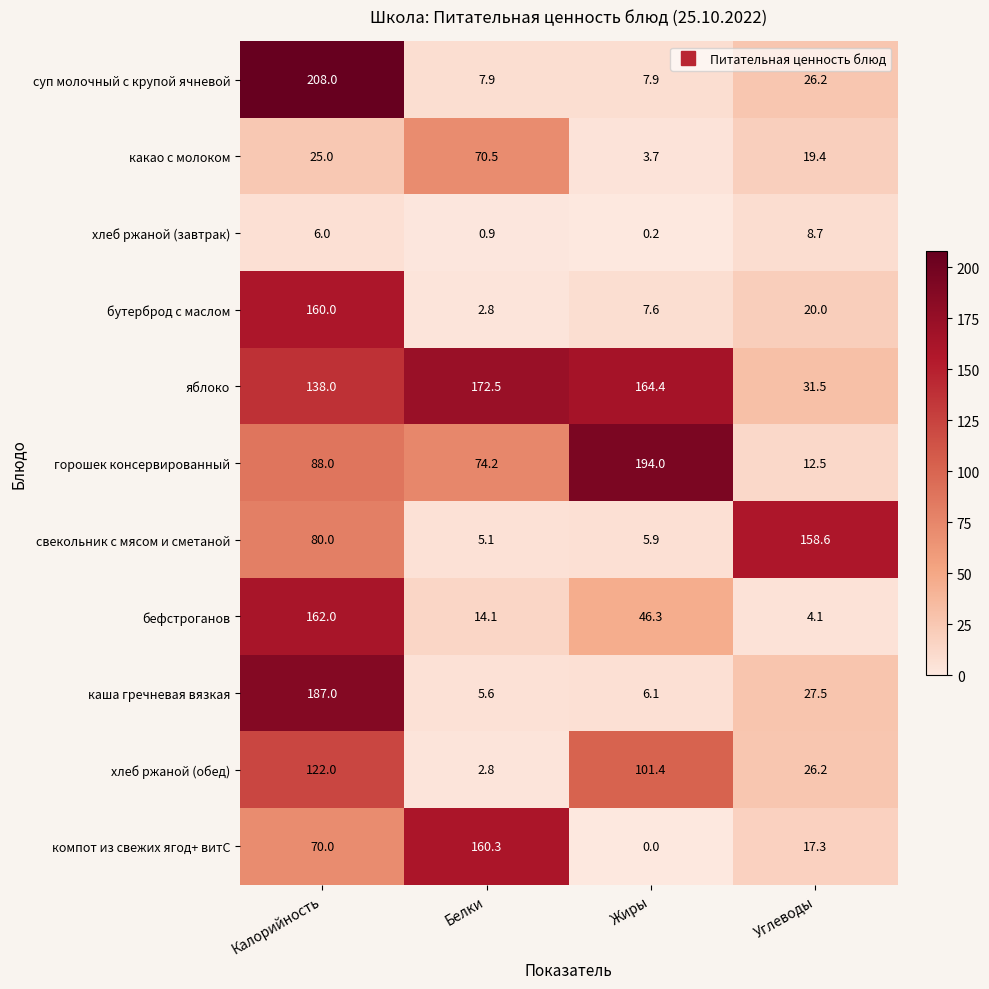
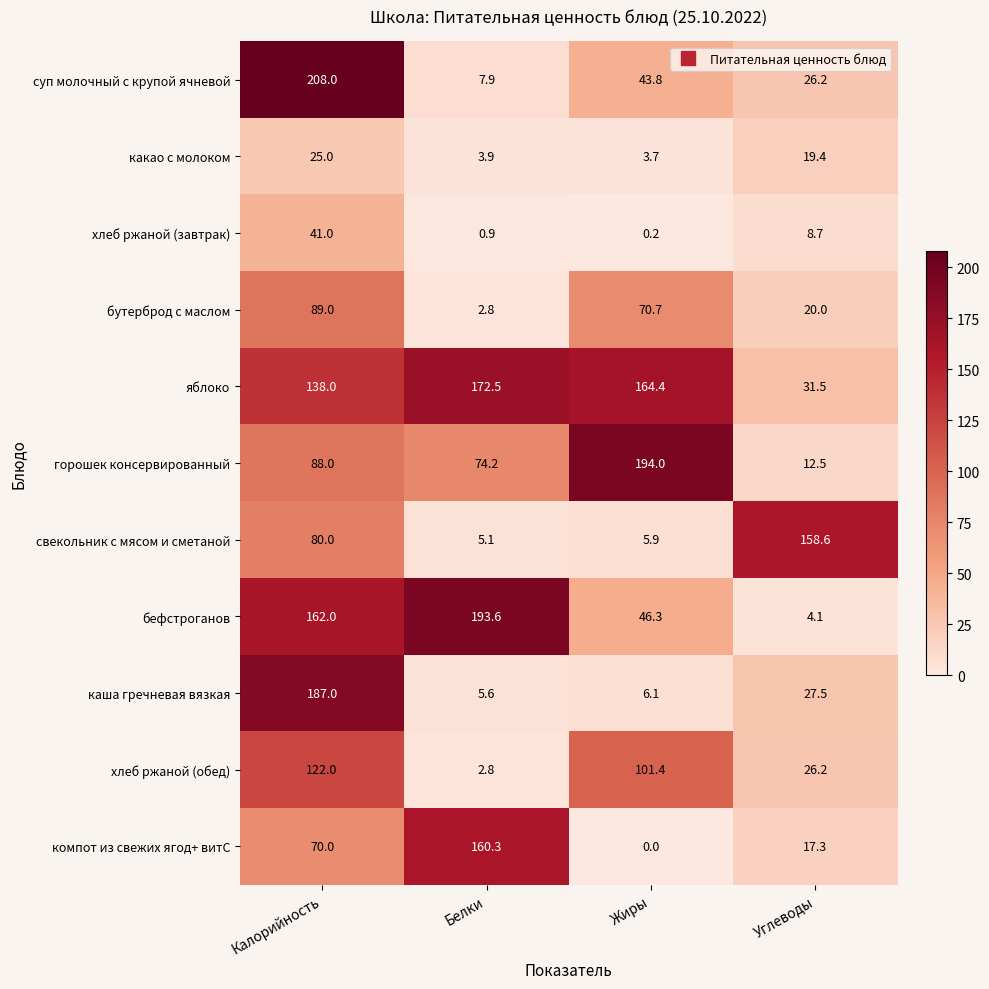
  {
    "суп молочный с крупой ячневой": {
      "Калорийность": 208.0,
      "Белки": 7.9,
-     "Жиры": 7.9,
+     "Жиры": 43.8,
      "Углеводы": 26.2
    },
    "какао с молоком": {
      "Калорийность": 25.0,
-     "Белки": 70.5,
+     "Белки": 3.9,
      "Жиры": 3.7,
      "Углеводы": 19.4
    },
    "хлеб ржаной (завтрак)": {
-     "Калорийность": 6.0,
+     "Калорийность": 41.0,
      "Белки": 0.9,
      "Жиры": 0.2,
      "Углеводы": 8.7
    },
    "бутерброд с маслом": {
-     "Калорийность": 160.0,
+     "Калорийность": 89.0,
      "Белки": 2.8,
-     "Жиры": 7.6,
+     "Жиры": 70.7,
      "Углеводы": 20.0
    },
    "яблоко": {
      "Калорийность": 138.0,
      "Белки": 172.5,
      "Жиры": 164.4,
      "Углеводы": 31.5
    },
    "горошек консервированный": {
      "Калорийность": 88.0,
      "Белки": 74.2,
      "Жиры": 194.0,
      "Углеводы": 12.5
    },
    "свекольник с мясом и сметаной": {
      "Калорийность": 80.0,
      "Белки": 5.1,
      "Жиры": 5.9,
      "Углеводы": 158.6
    },
    "бефстроганов": {
      "Калорийность": 162.0,
-     "Белки": 14.1,
+     "Белки": 193.6,
      "Жиры": 46.3,
      "Углеводы": 4.1
    },
    "каша гречневая вязкая": {
      "Калорийность": 187.0,
      "Белки": 5.6,
      "Жиры": 6.1,
      "Углеводы": 27.5
    },
    "хлеб ржаной (обед)": {
      "Калорийность": 122.0,
      "Белки": 2.8,
      "Жиры": 101.4,
      "Углеводы": 26.2
    },
    "компот из свежих ягод+ витС": {
      "Калорийность": 70.0,
      "Белки": 160.3,
      "Жиры": 0.0,
      "Углеводы": 17.3
    }
  }
